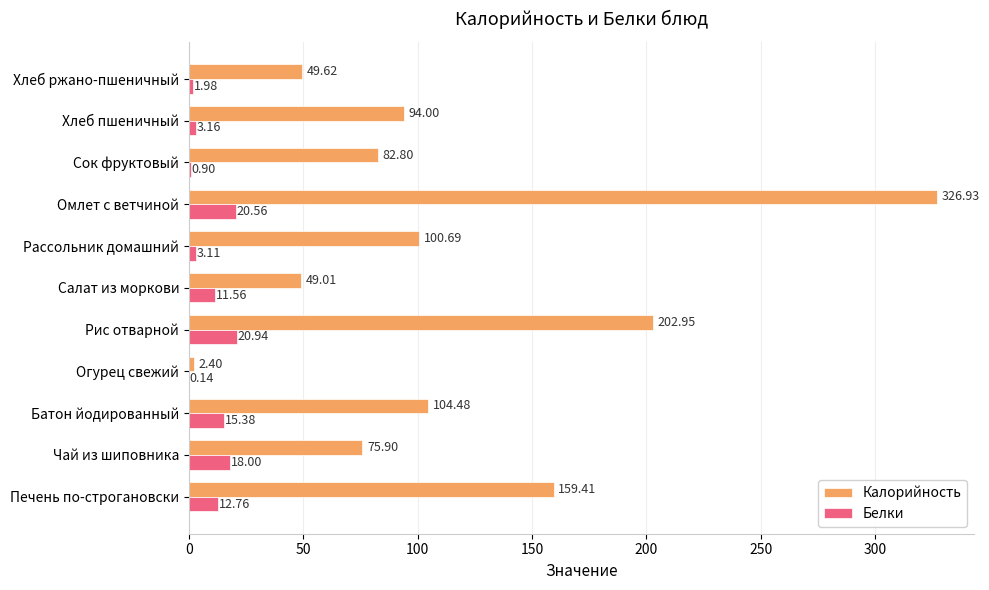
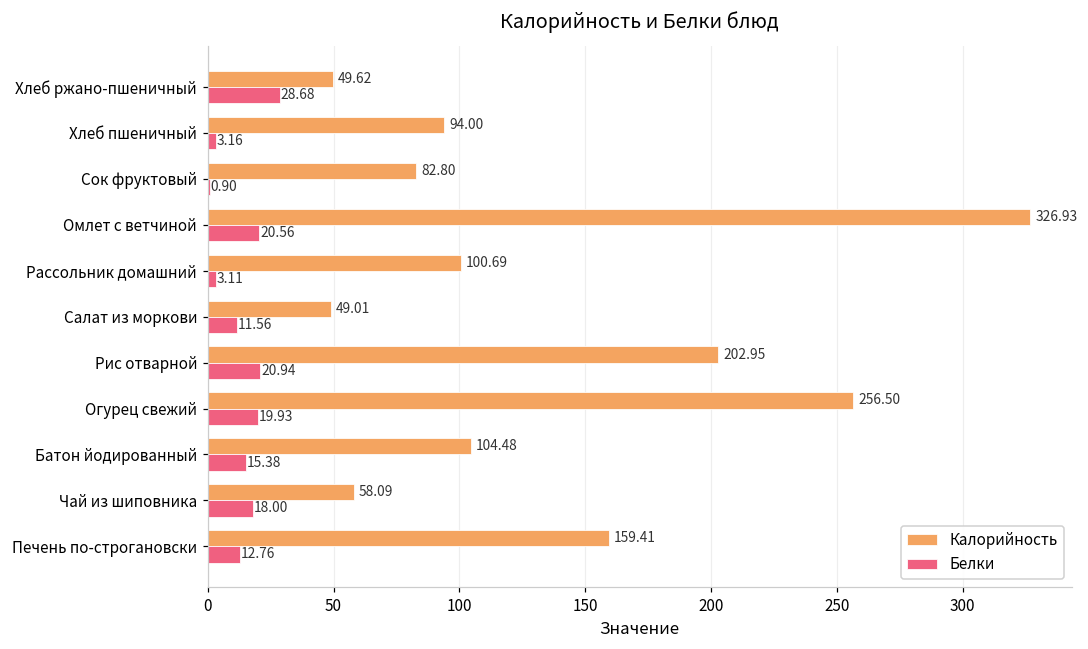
  {
    "Калорийность": {
      "Хлеб ржано-пшеничный": 49.62,
      "Хлеб пшеничный": 94.00,
      "Сок фруктовый": 82.80,
      "Омлет с ветчиной": 326.93,
      "Рассольник домашний": 100.69,
      "Салат из моркови": 49.01,
      "Рис отварной": 202.95,
-     "Огурец свежий": 2.40,
+     "Огурец свежий": 256.50,
      "Батон йодированный": 104.48,
-     "Чай из шиповника": 75.90,
+     "Чай из шиповника": 58.09,
      "Печень по-строгановски": 159.41
    },
    "Белки": {
-     "Хлеб ржано-пшеничный": 1.98,
+     "Хлеб ржано-пшеничный": 28.68,
      "Хлеб пшеничный": 3.16,
      "Сок фруктовый": 0.90,
      "Омлет с ветчиной": 20.56,
      "Рассольник домашний": 3.11,
      "Салат из моркови": 11.56,
      "Рис отварной": 20.94,
-     "Огурец свежий": 0.14,
+     "Огурец свежий": 19.93,
      "Батон йодированный": 15.38,
      "Чай из шиповника": 18.00,
      "Печень по-строгановски": 12.76
    }
  }
